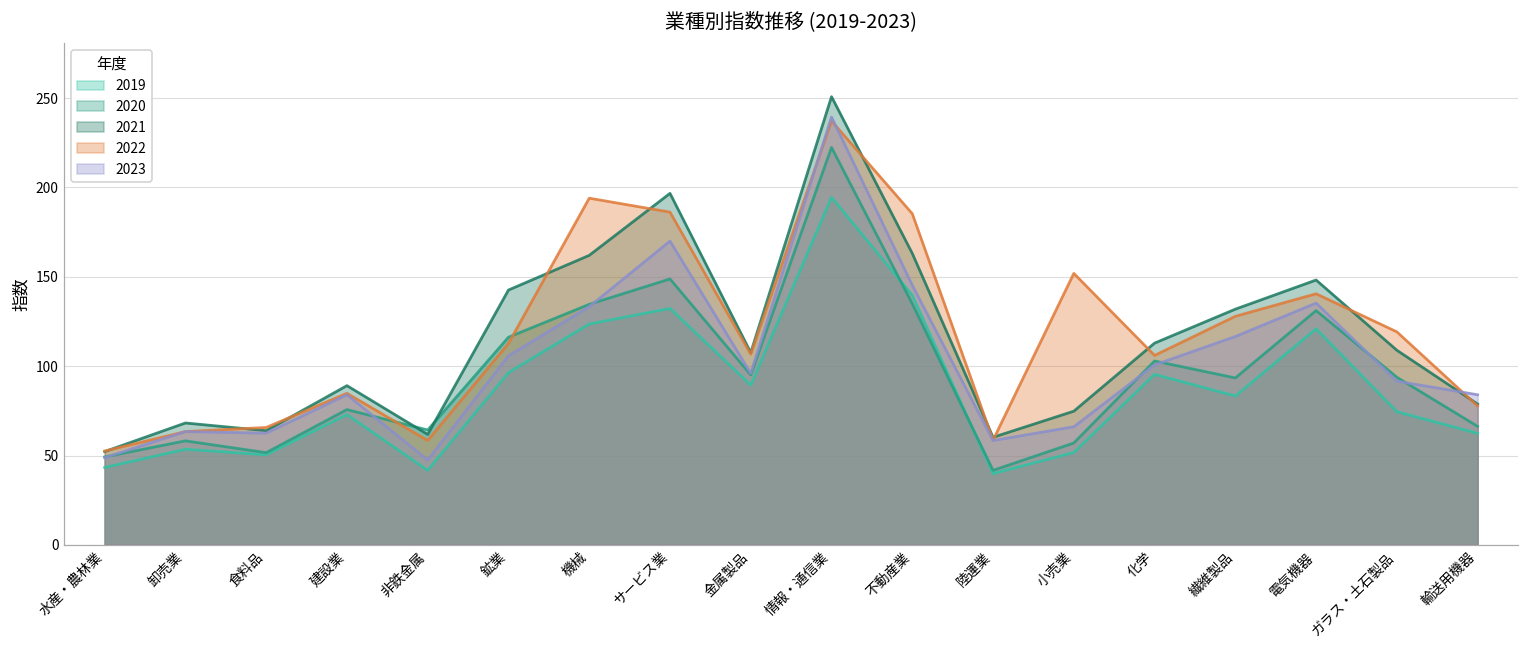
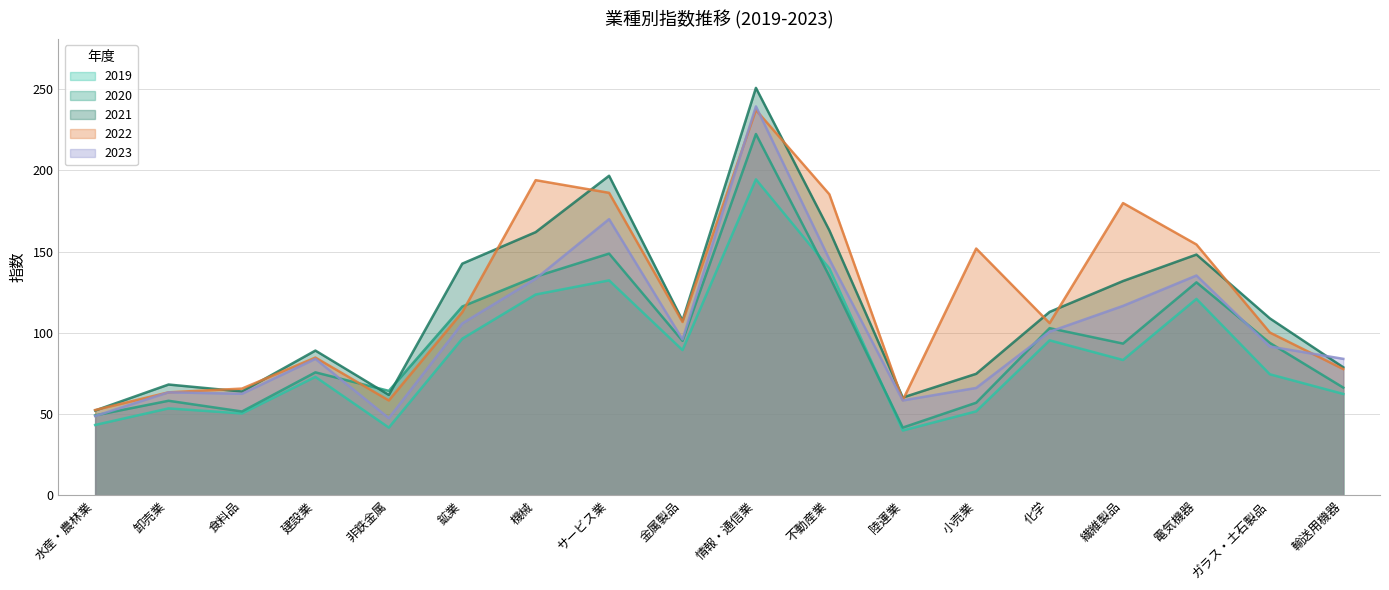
  {
    "2022": {
      "食料品": 66,
      "非鉄金属": 58,
      "鉱業": 113,
      "機械": 194,
      "サービス業": 186,
      "情報・通信業": 237,
      "不動産業": 185,
      "小売業": 152,
      "化学": 106,
-     "繊維製品": 128,
-     "電気機器": 141,
-     "ガラス・土石製品": 119
+     "繊維製品": 180,
+     "電気機器": 154,
+     "ガラス・土石製品": 100
    }
  }
